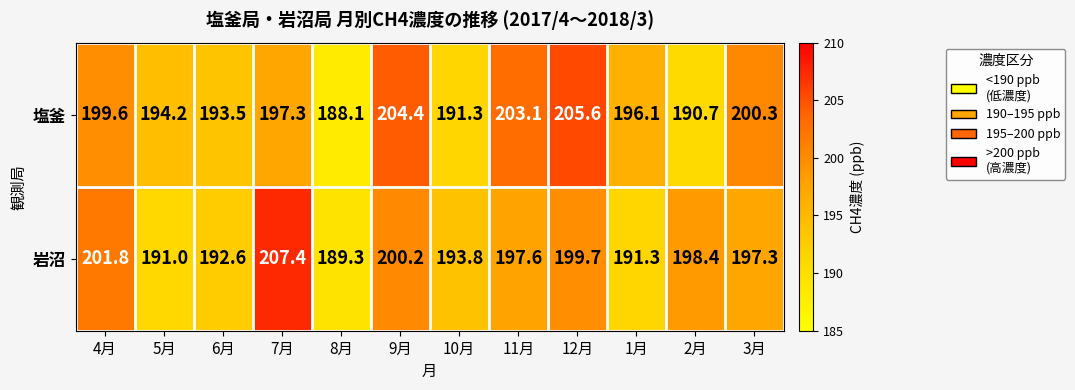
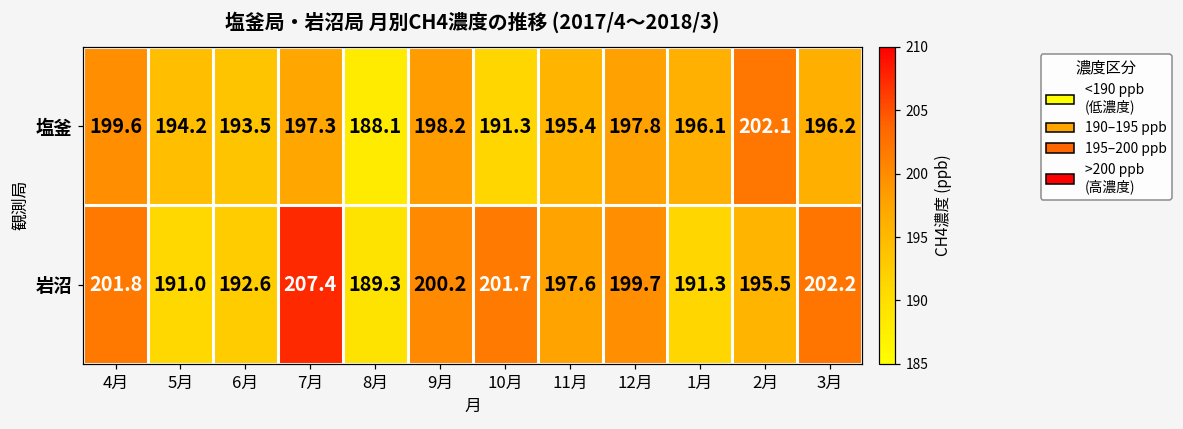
  {
    "塩釜": {
      "4月": 199.6,
      "5月": 194.2,
      "6月": 193.5,
      "7月": 197.3,
      "8月": 188.1,
-     "9月": 204.4,
+     "9月": 198.2,
      "10月": 191.3,
-     "11月": 203.1,
-     "12月": 205.6,
+     "11月": 195.4,
+     "12月": 197.8,
      "1月": 196.1,
-     "2月": 190.7,
-     "3月": 200.3
+     "2月": 202.1,
+     "3月": 196.2
    },
    "岩沼": {
      "4月": 201.8,
      "5月": 191.0,
      "6月": 192.6,
      "7月": 207.4,
      "8月": 189.3,
      "9月": 200.2,
-     "10月": 193.8,
+     "10月": 201.7,
      "11月": 197.6,
      "12月": 199.7,
      "1月": 191.3,
-     "2月": 198.4,
-     "3月": 197.3
+     "2月": 195.5,
+     "3月": 202.2
    }
  }
